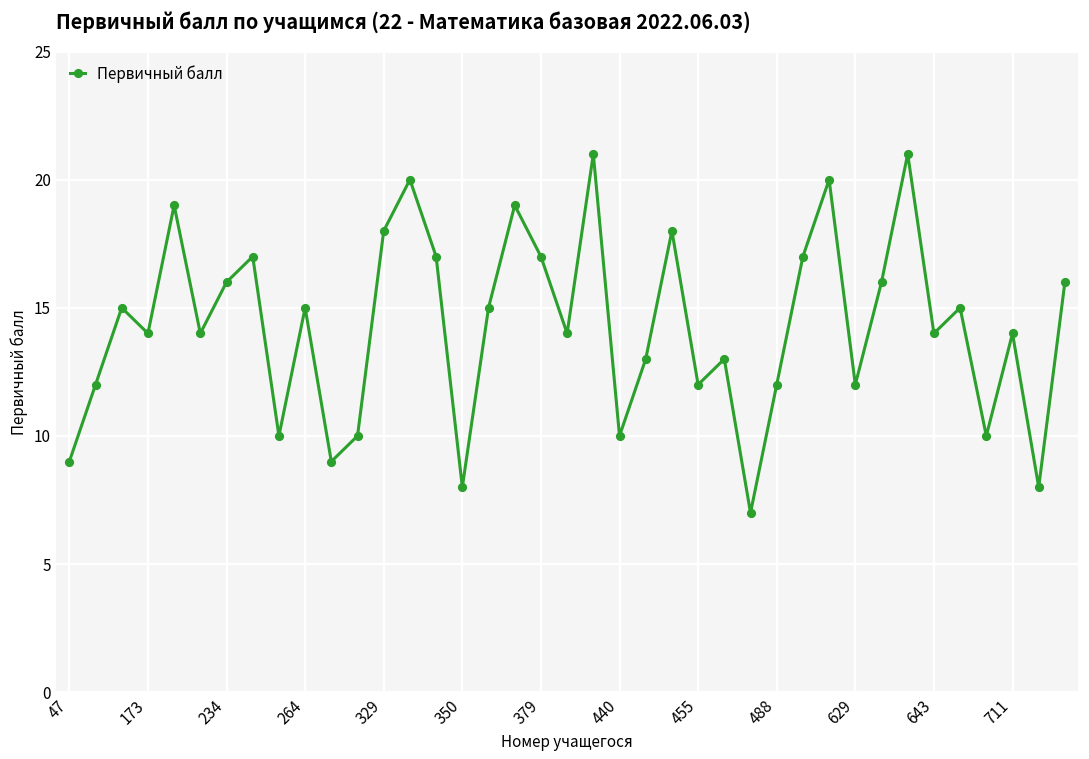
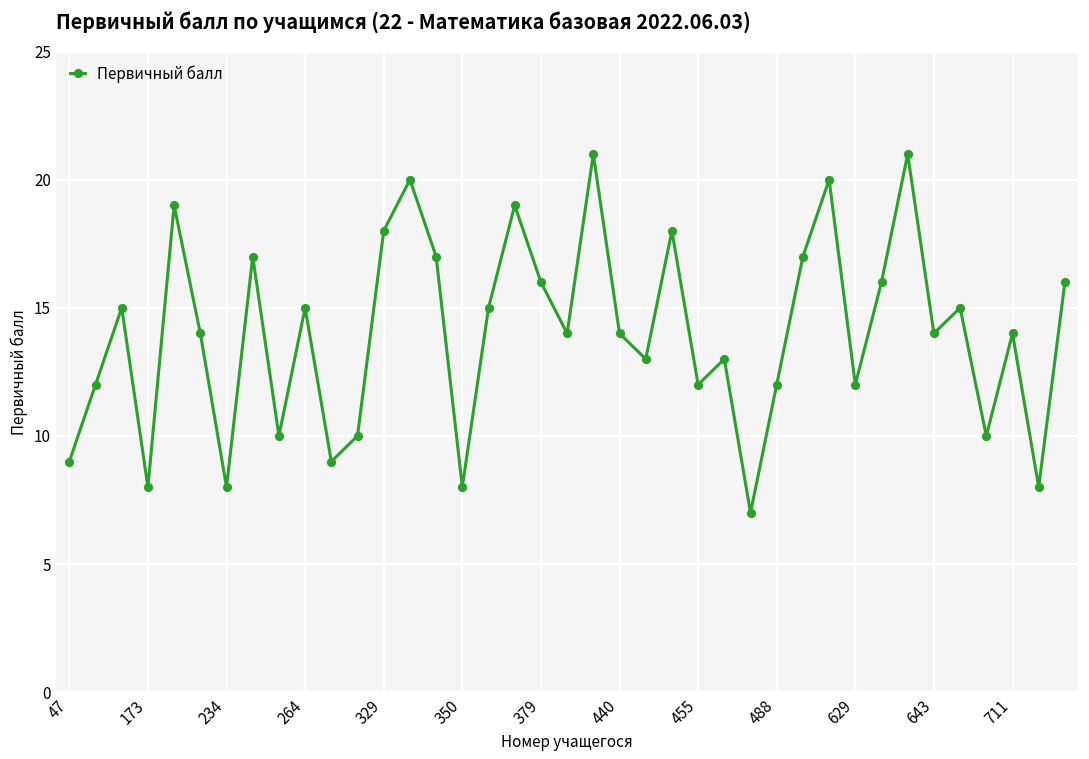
  {
    "47": 9,
-   "173": 14,
-   "234": 16,
+   "173": 8,
+   "234": 8,
    "264": 15,
    "329": 18,
    "350": 8,
-   "379": 17,
-   "440": 10,
+   "379": 16,
+   "440": 14,
    "455": 12,
    "488": 12,
    "629": 12,
    "643": 14,
    "711": 14
  }
